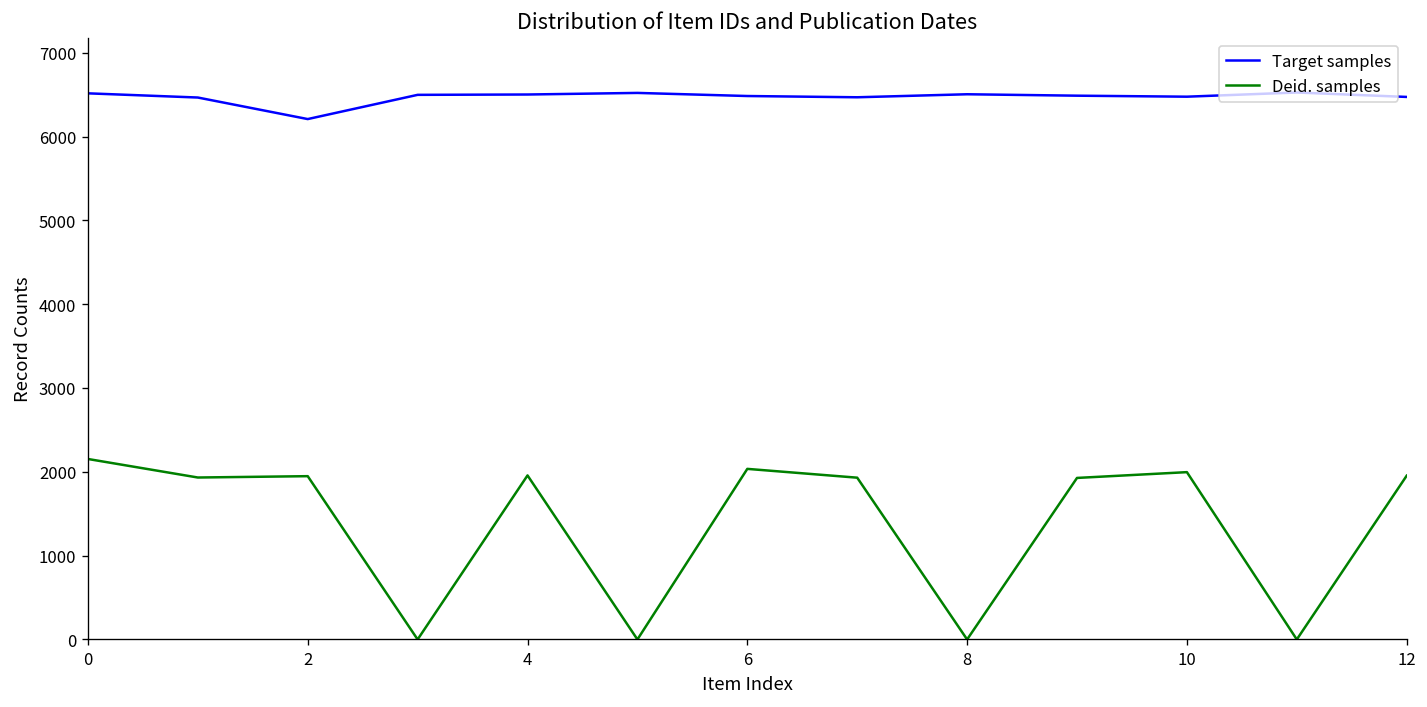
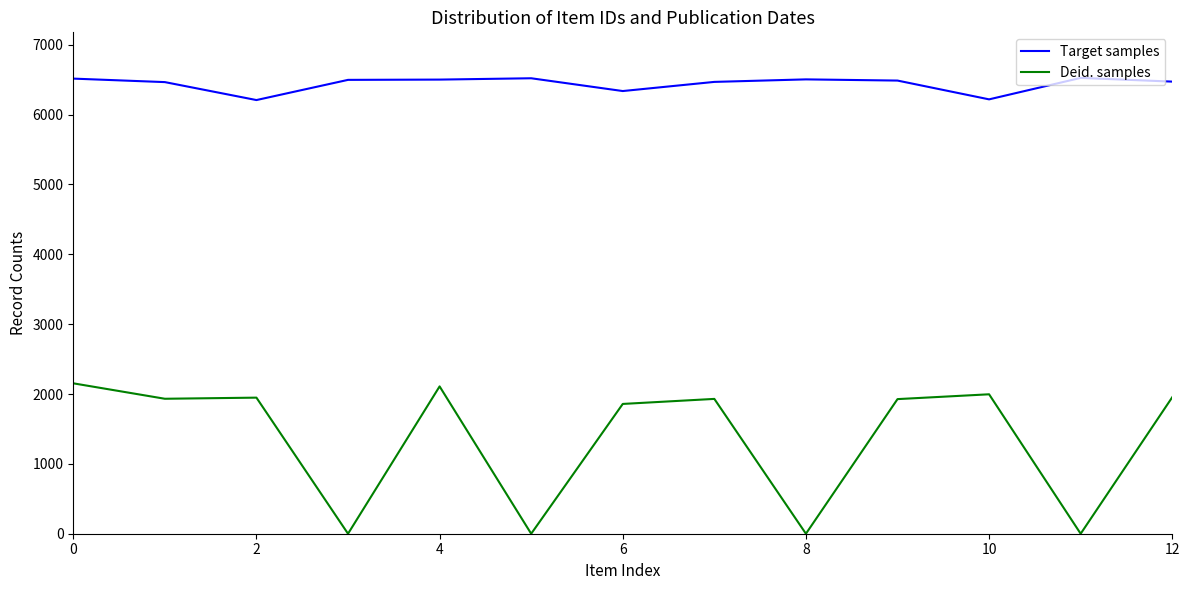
  {
    "Target samples": {
      "0": 6500,
      "2": 6200,
      "4": 6500,
-     "6": 6500,
+     "6": 6300,
      "8": 6500,
-     "10": 6500,
+     "10": 6200,
      "12": 6500
    },
    "Deid. samples": {
      "0": 2200,
      "2": 1900,
-     "4": 2000,
-     "6": 2000,
+     "4": 2100,
+     "6": 1900,
      "8": 0,
      "10": 2000,
      "12": 2000
    }
  }
